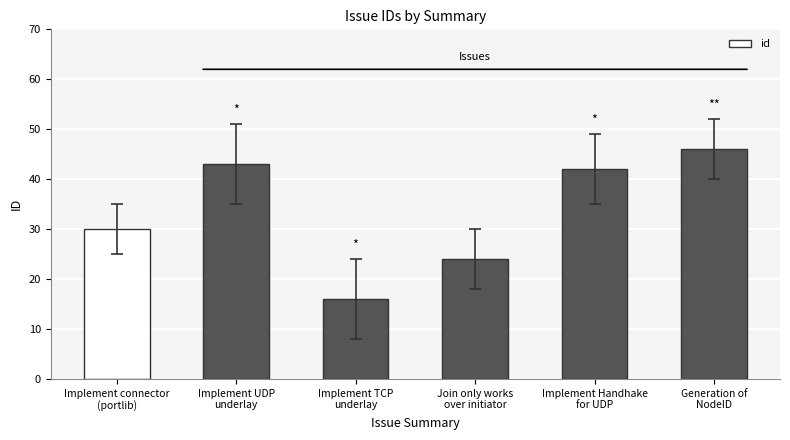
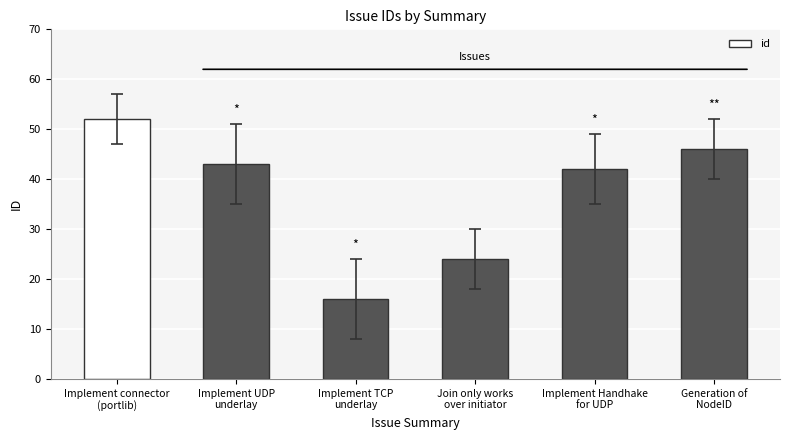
  {
    "id": {
-     "Implement connector (portlib)": 30,
+     "Implement connector (portlib)": 52,
      "Implement UDP underlay": 43,
      "Implement TCP underlay": 16,
      "Join only works over initiator": 24,
      "Implement Handhake for UDP": 42,
      "Generation of NodeID": 46
    }
  }
